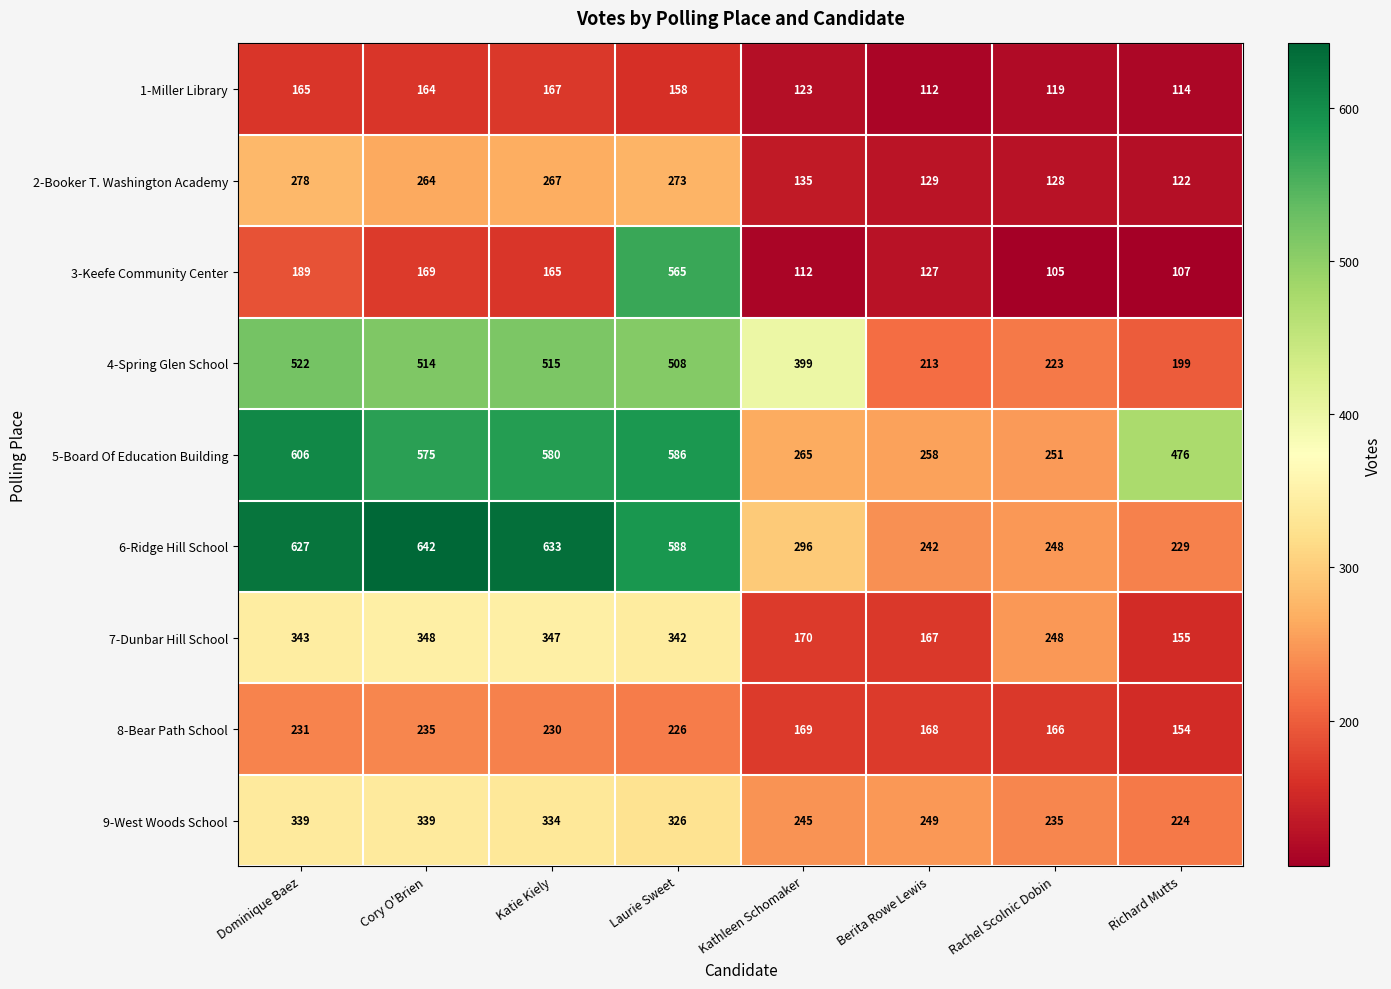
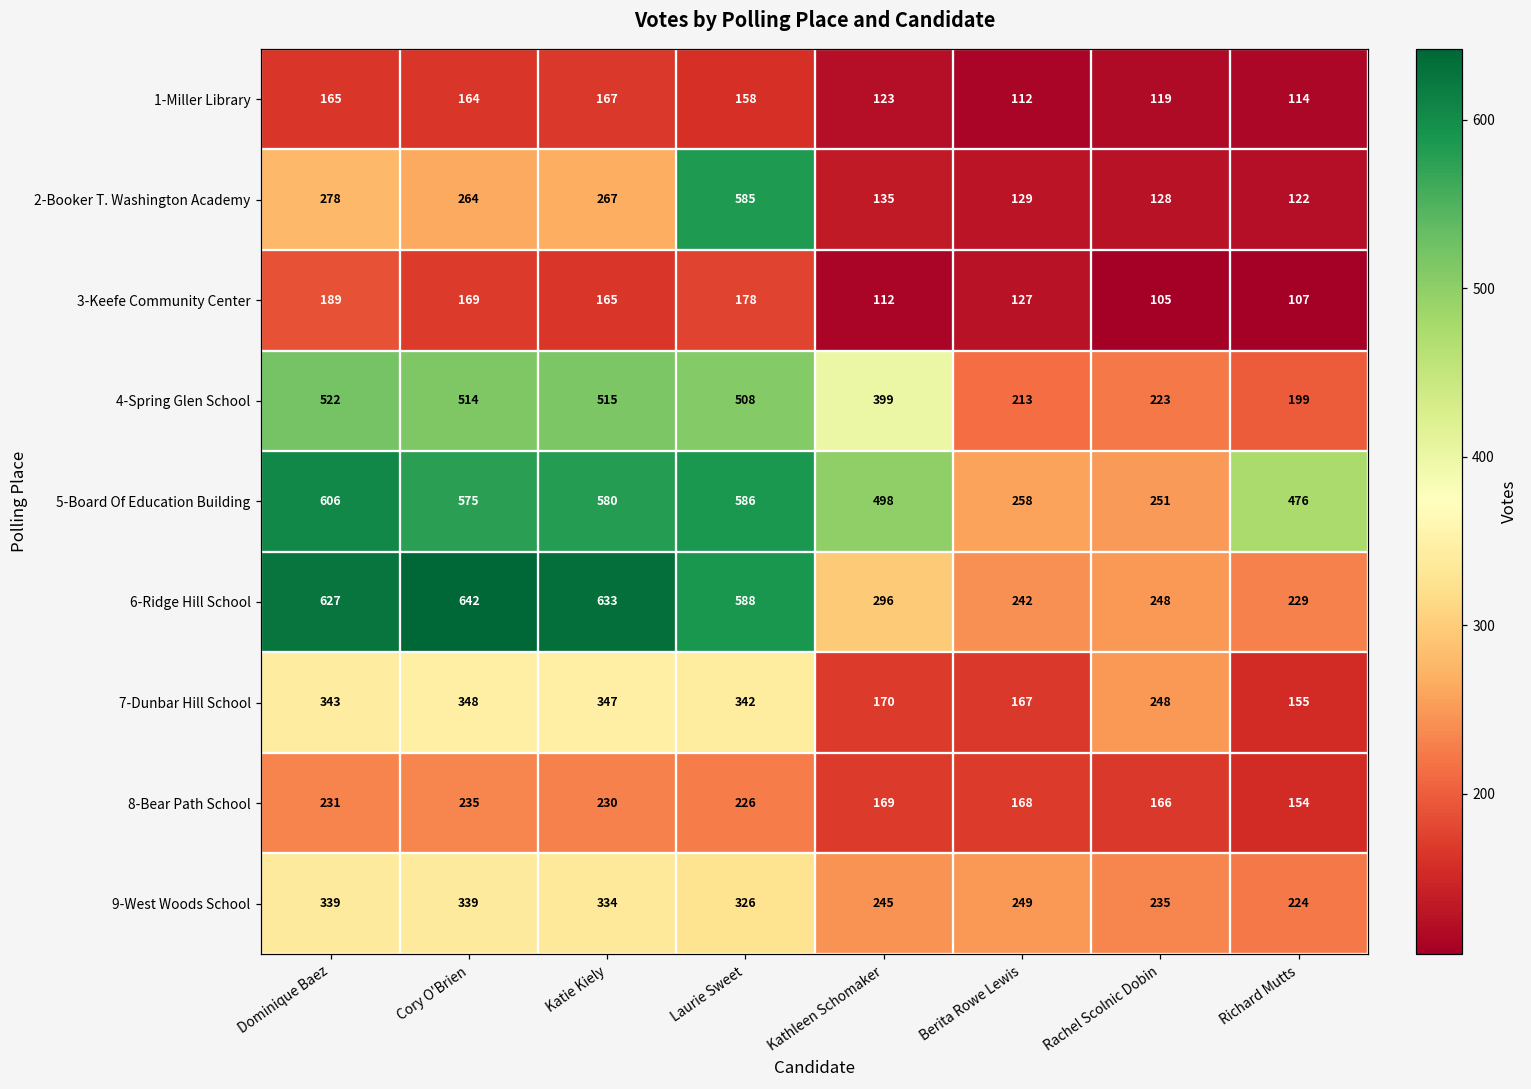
  {
    "1-Miller Library": {
      "Dominique Baez": 165,
      "Cory O'Brien": 164,
      "Katie Kiely": 167,
      "Laurie Sweet": 158,
      "Kathleen Schomaker": 123,
      "Berita Rowe Lewis": 112,
      "Rachel Scolnic Dobin": 119,
      "Richard Mutts": 114
    },
    "2-Booker T. Washington Academy": {
      "Dominique Baez": 278,
      "Cory O'Brien": 264,
      "Katie Kiely": 267,
-     "Laurie Sweet": 273,
+     "Laurie Sweet": 585,
      "Kathleen Schomaker": 135,
      "Berita Rowe Lewis": 129,
      "Rachel Scolnic Dobin": 128,
      "Richard Mutts": 122
    },
    "3-Keefe Community Center": {
      "Dominique Baez": 189,
      "Cory O'Brien": 169,
      "Katie Kiely": 165,
-     "Laurie Sweet": 565,
+     "Laurie Sweet": 178,
      "Kathleen Schomaker": 112,
      "Berita Rowe Lewis": 127,
      "Rachel Scolnic Dobin": 105,
      "Richard Mutts": 107
    },
    "4-Spring Glen School": {
      "Dominique Baez": 522,
      "Cory O'Brien": 514,
      "Katie Kiely": 515,
      "Laurie Sweet": 508,
      "Kathleen Schomaker": 399,
      "Berita Rowe Lewis": 213,
      "Rachel Scolnic Dobin": 223,
      "Richard Mutts": 199
    },
    "5-Board Of Education Building": {
      "Dominique Baez": 606,
      "Cory O'Brien": 575,
      "Katie Kiely": 580,
      "Laurie Sweet": 586,
-     "Kathleen Schomaker": 265,
+     "Kathleen Schomaker": 498,
      "Berita Rowe Lewis": 258,
      "Rachel Scolnic Dobin": 251,
      "Richard Mutts": 476
    },
    "6-Ridge Hill School": {
      "Dominique Baez": 627,
      "Cory O'Brien": 642,
      "Katie Kiely": 633,
      "Laurie Sweet": 588,
      "Kathleen Schomaker": 296,
      "Berita Rowe Lewis": 242,
      "Rachel Scolnic Dobin": 248,
      "Richard Mutts": 229
    },
    "7-Dunbar Hill School": {
      "Dominique Baez": 343,
      "Cory O'Brien": 348,
      "Katie Kiely": 347,
      "Laurie Sweet": 342,
      "Kathleen Schomaker": 170,
      "Berita Rowe Lewis": 167,
      "Rachel Scolnic Dobin": 248,
      "Richard Mutts": 155
    },
    "8-Bear Path School": {
      "Dominique Baez": 231,
      "Cory O'Brien": 235,
      "Katie Kiely": 230,
      "Laurie Sweet": 226,
      "Kathleen Schomaker": 169,
      "Berita Rowe Lewis": 168,
      "Rachel Scolnic Dobin": 166,
      "Richard Mutts": 154
    },
    "9-West Woods School": {
      "Dominique Baez": 339,
      "Cory O'Brien": 339,
      "Katie Kiely": 334,
      "Laurie Sweet": 326,
      "Kathleen Schomaker": 245,
      "Berita Rowe Lewis": 249,
      "Rachel Scolnic Dobin": 235,
      "Richard Mutts": 224
    }
  }
